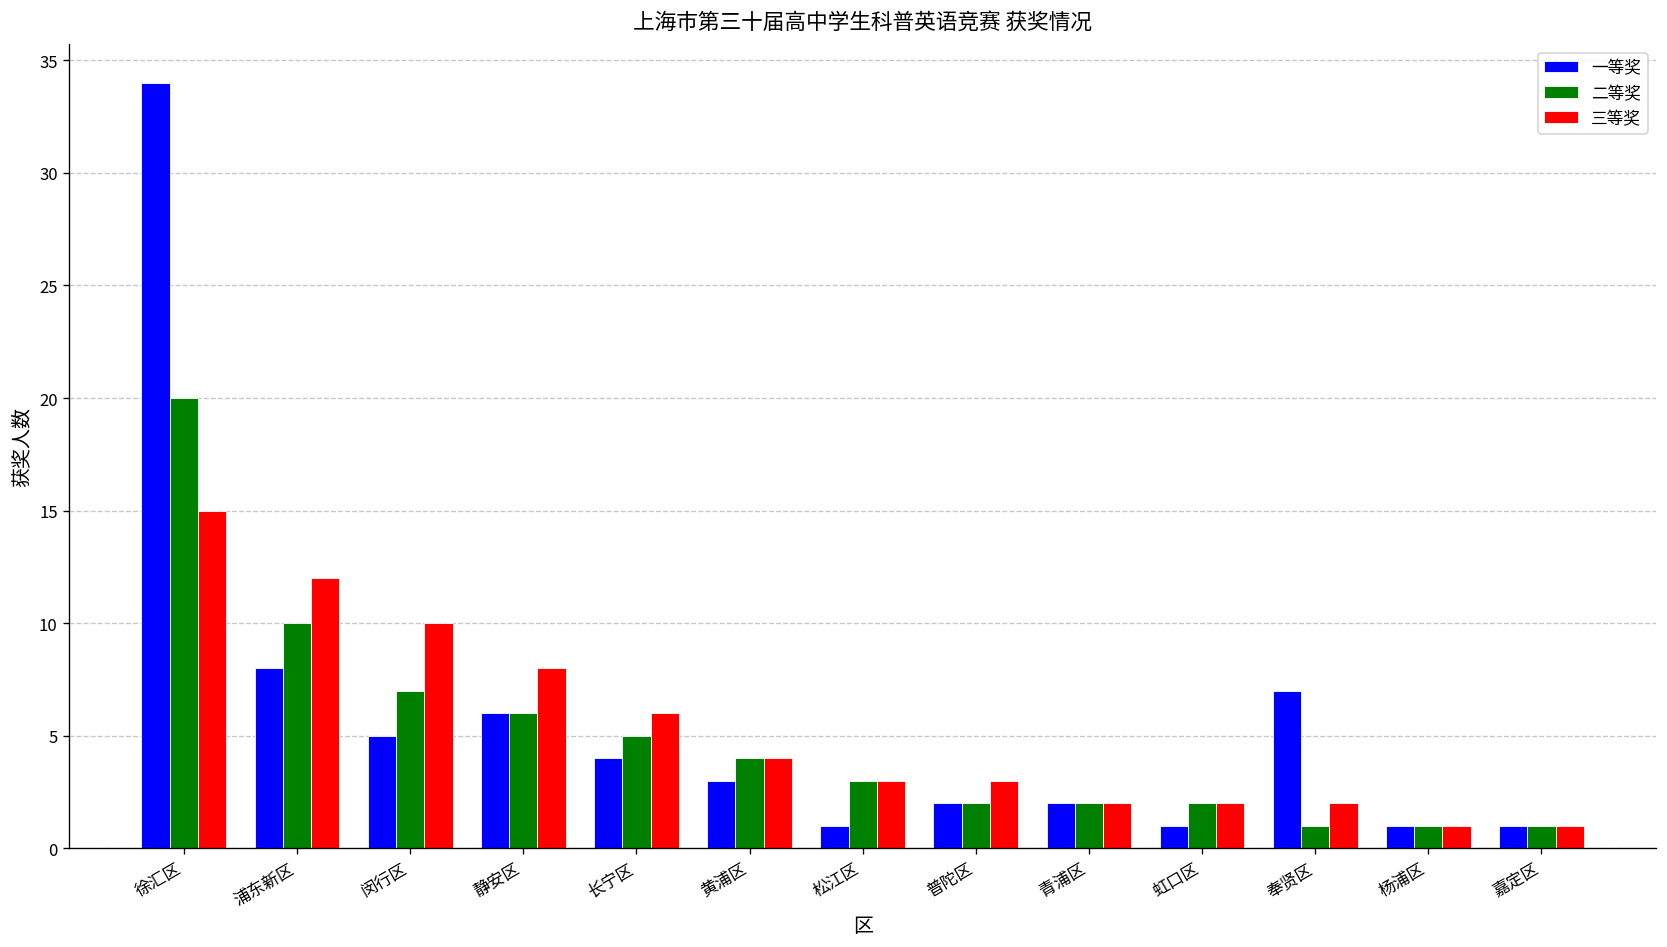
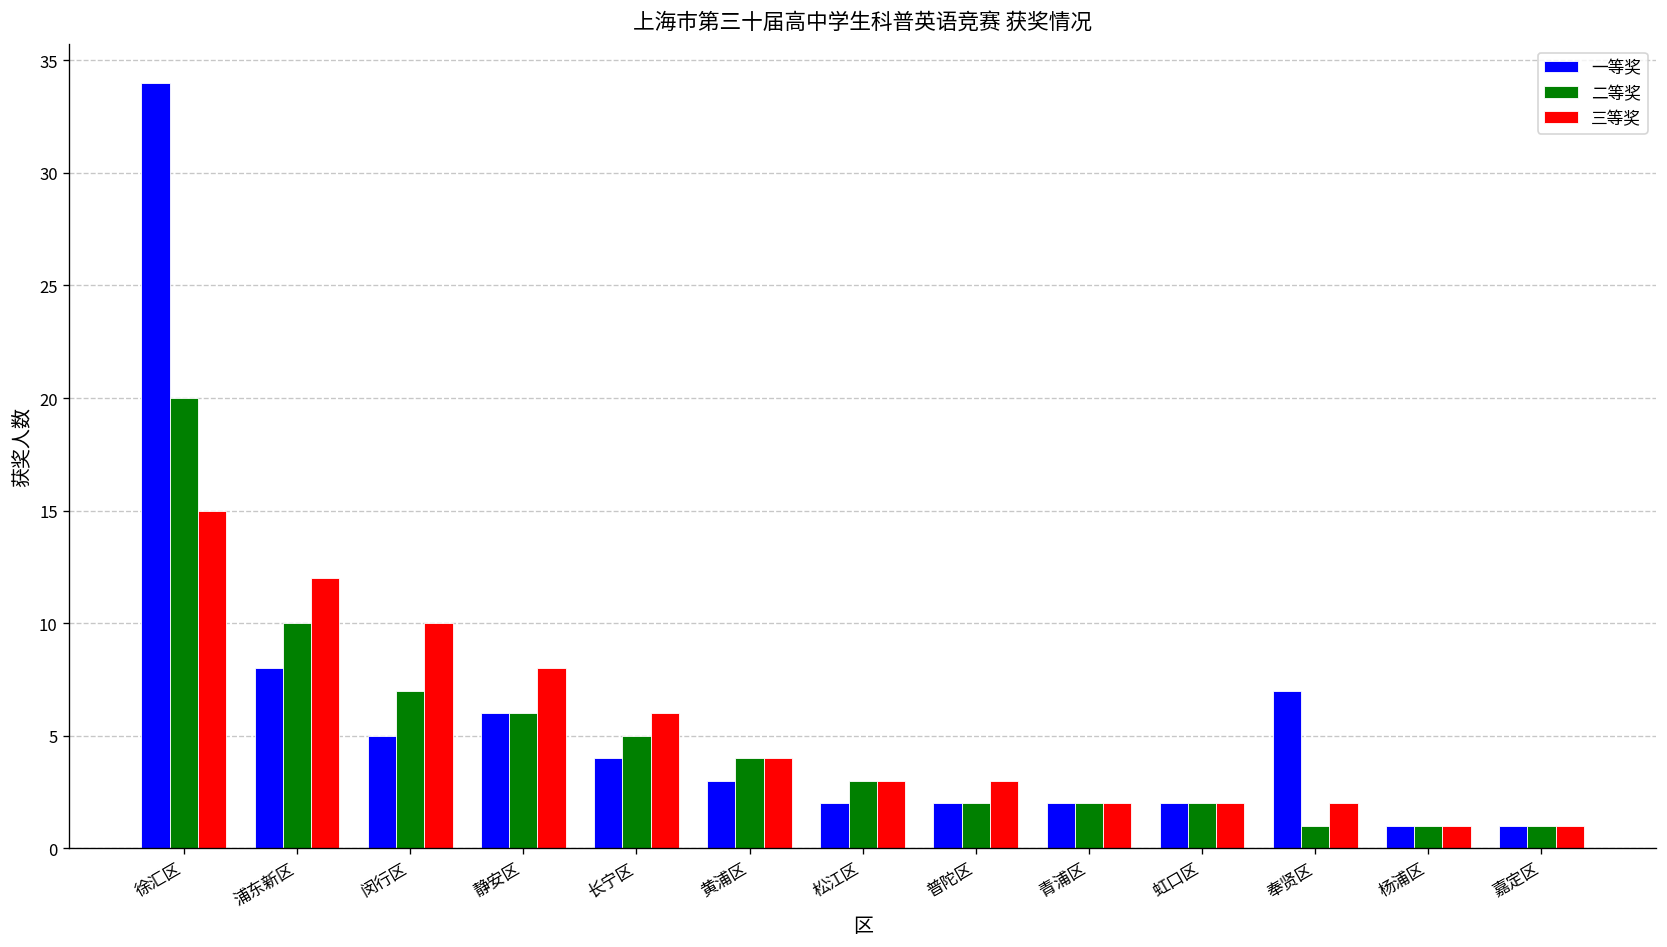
  {
    "一等奖": {
      "徐汇区": 34,
      "浦东新区": 8,
      "闵行区": 5,
      "静安区": 6,
      "长宁区": 4,
      "黄浦区": 3,
-     "松江区": 1,
+     "松江区": 2,
      "普陀区": 2,
      "青浦区": 2,
-     "虹口区": 1,
+     "虹口区": 2,
      "奉贤区": 7,
      "杨浦区": 1,
      "嘉定区": 1
    },
    "二等奖": {
      "徐汇区": 20,
      "浦东新区": 10,
      "闵行区": 7,
      "静安区": 6,
      "长宁区": 5,
      "黄浦区": 4,
      "松江区": 3,
      "普陀区": 2,
      "青浦区": 2,
      "虹口区": 2,
      "奉贤区": 1,
      "杨浦区": 1,
      "嘉定区": 1
    },
    "三等奖": {
      "徐汇区": 15,
      "浦东新区": 12,
      "闵行区": 10,
      "静安区": 8,
      "长宁区": 6,
      "黄浦区": 4,
      "松江区": 3,
      "普陀区": 3,
      "青浦区": 2,
      "虹口区": 2,
      "奉贤区": 2,
      "杨浦区": 1,
      "嘉定区": 1
    }
  }
